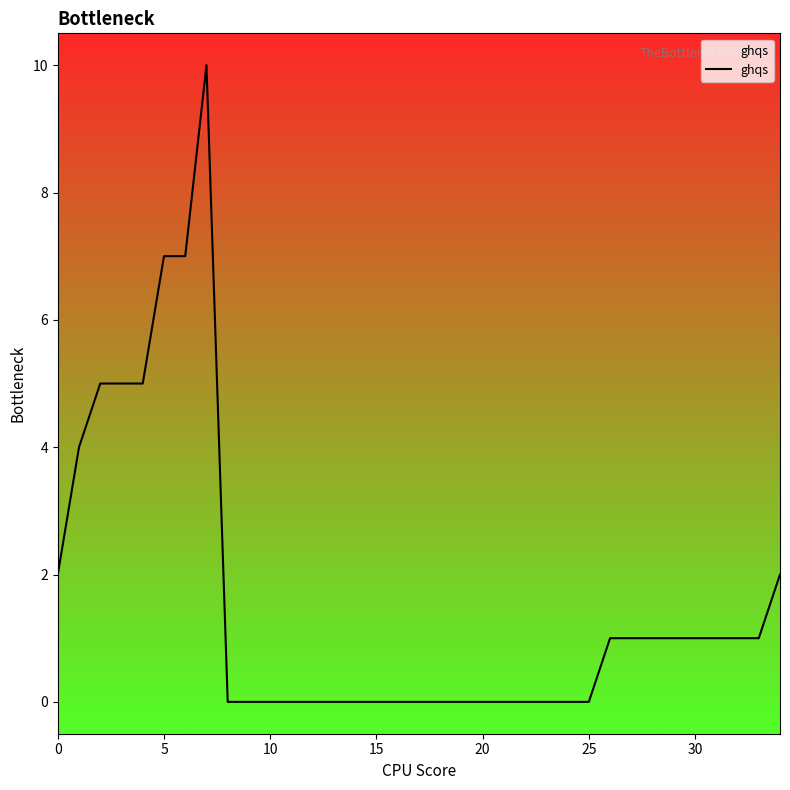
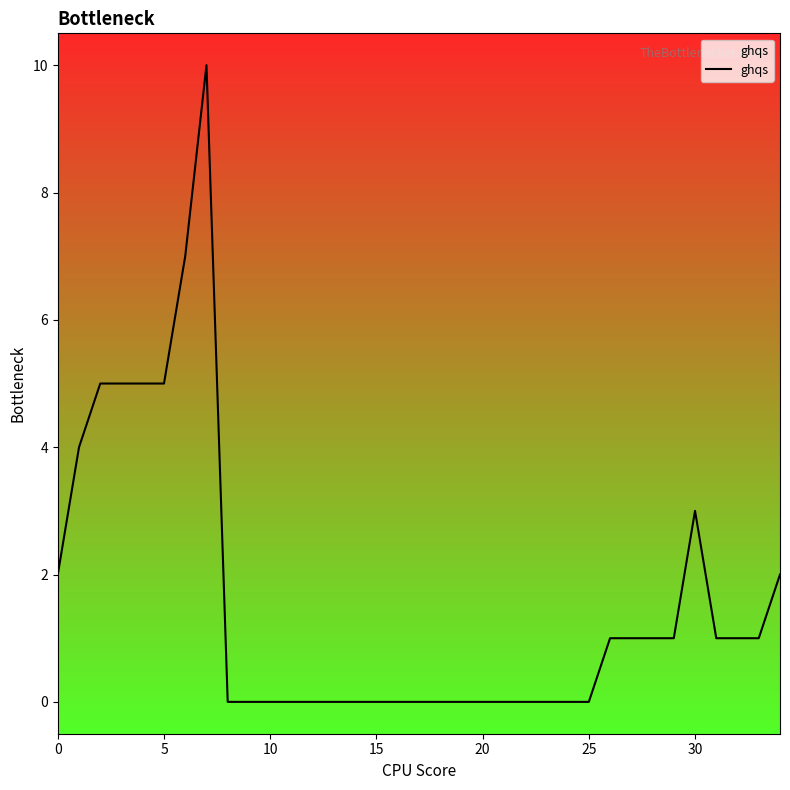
  {
    "0": 2,
-   "5": 7,
+   "5": 5,
    "10": 0,
    "15": 0,
    "20": 0,
    "25": 0,
-   "30": 1
+   "30": 3
  }
